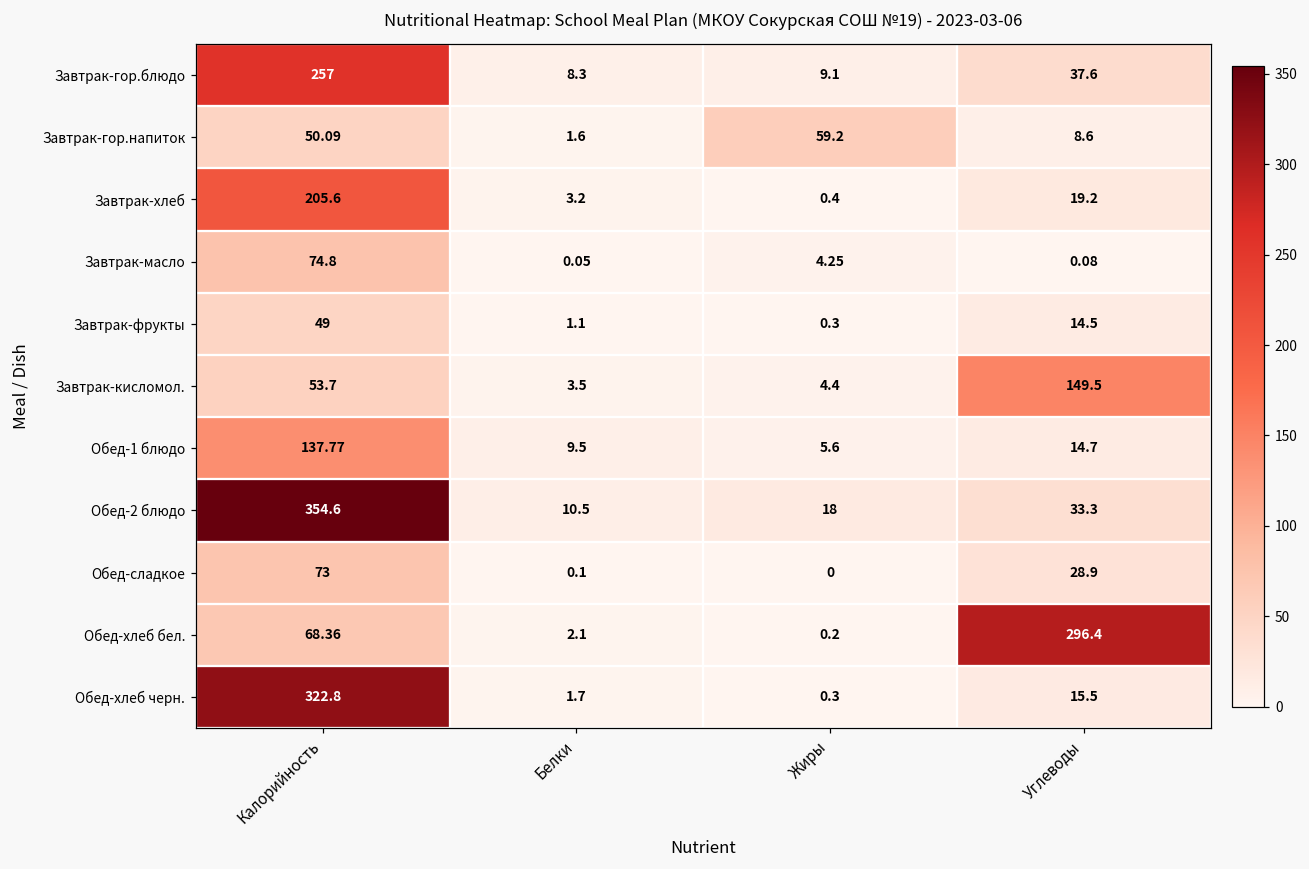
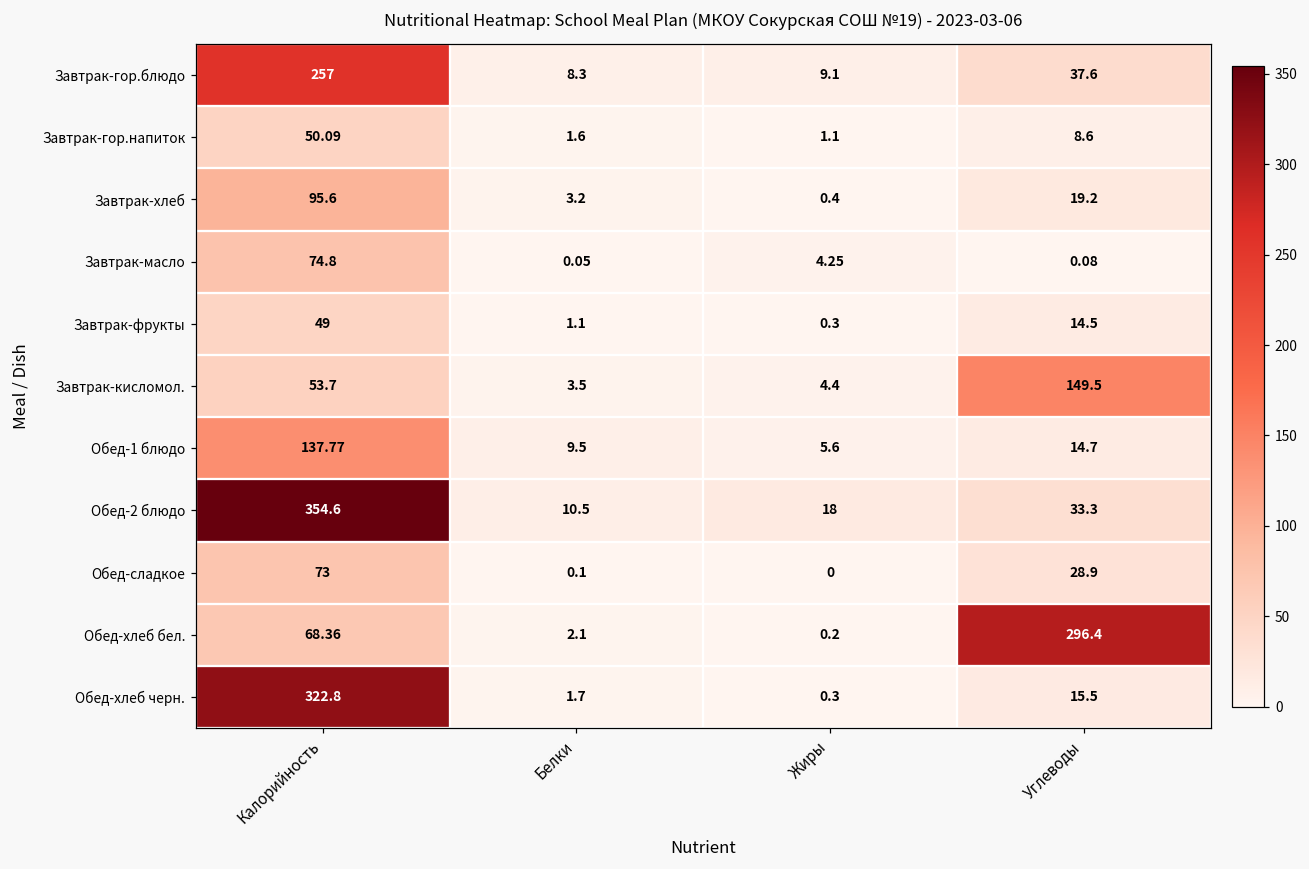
  {
    "Завтрак-гор.блюдо": {
      "Калорийность": 257,
      "Белки": 8.3,
      "Жиры": 9.1,
      "Углеводы": 37.6
    },
    "Завтрак-гор.напиток": {
      "Калорийность": 50.09,
      "Белки": 1.6,
-     "Жиры": 59.2,
+     "Жиры": 1.1,
      "Углеводы": 8.6
    },
    "Завтрак-хлеб": {
-     "Калорийность": 205.6,
+     "Калорийность": 95.6,
      "Белки": 3.2,
      "Жиры": 0.4,
      "Углеводы": 19.2
    },
    "Завтрак-масло": {
      "Калорийность": 74.8,
      "Белки": 0.05,
      "Жиры": 4.25,
      "Углеводы": 0.08
    },
    "Завтрак-фрукты": {
      "Калорийность": 49,
      "Белки": 1.1,
      "Жиры": 0.3,
      "Углеводы": 14.5
    },
    "Завтрак-кисломол.": {
      "Калорийность": 53.7,
      "Белки": 3.5,
      "Жиры": 4.4,
      "Углеводы": 149.5
    },
    "Обед-1 блюдо": {
      "Калорийность": 137.77,
      "Белки": 9.5,
      "Жиры": 5.6,
      "Углеводы": 14.7
    },
    "Обед-2 блюдо": {
      "Калорийность": 354.6,
      "Белки": 10.5,
      "Жиры": 18,
      "Углеводы": 33.3
    },
    "Обед-сладкое": {
      "Калорийность": 73,
      "Белки": 0.1,
      "Жиры": 0,
      "Углеводы": 28.9
    },
    "Обед-хлеб бел.": {
      "Калорийность": 68.36,
      "Белки": 2.1,
      "Жиры": 0.2,
      "Углеводы": 296.4
    },
    "Обед-хлеб черн.": {
      "Калорийность": 322.8,
      "Белки": 1.7,
      "Жиры": 0.3,
      "Углеводы": 15.5
    }
  }
